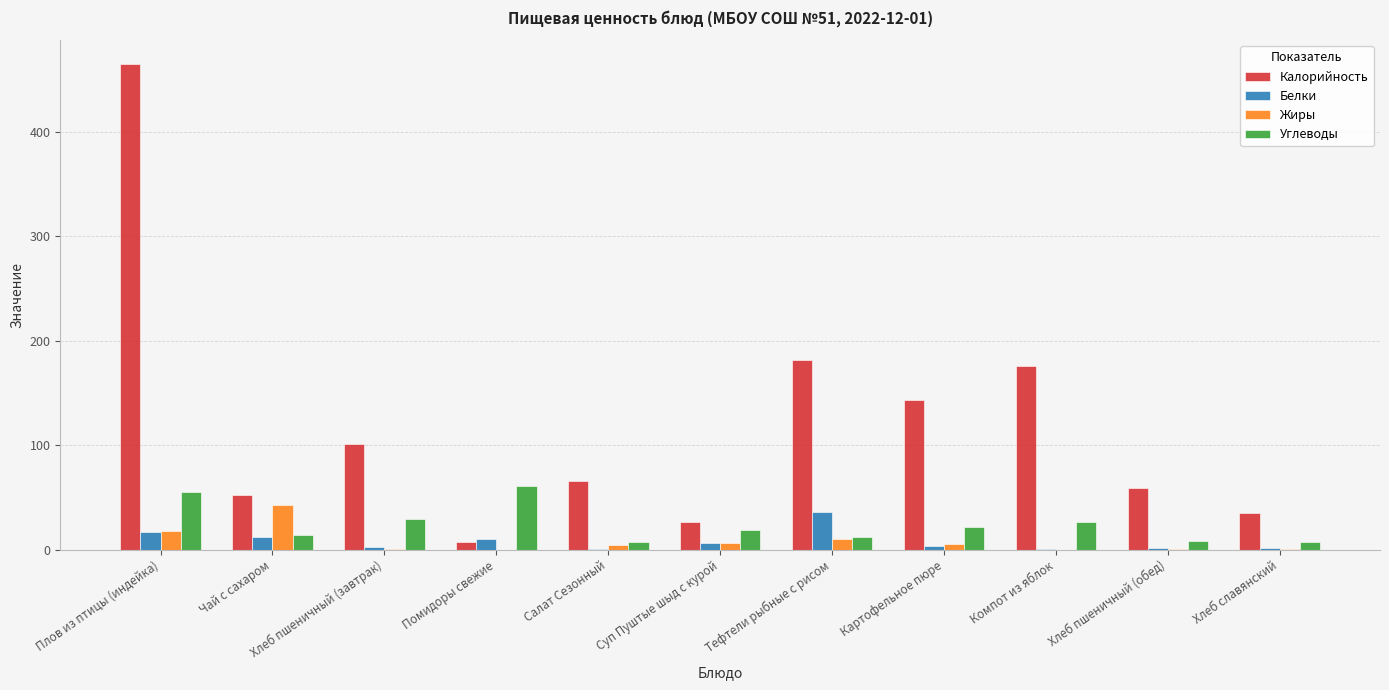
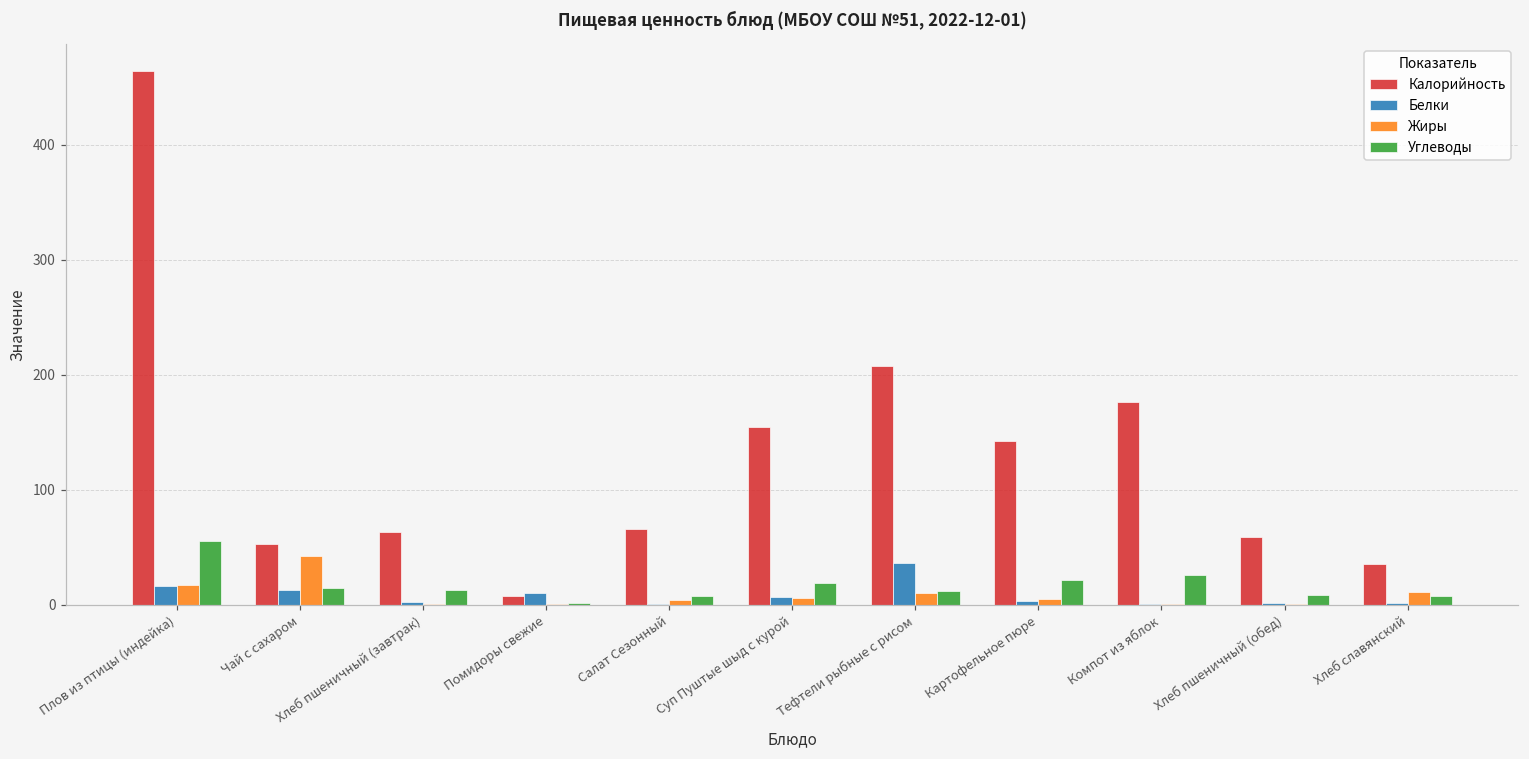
  {
    "Калорийность": {
      "Плов из птицы (индейка)": 465,
      "Чай с сахаром": 53,
-     "Хлеб пшеничный (завтрак)": 102,
+     "Хлеб пшеничный (завтрак)": 63,
      "Помидоры свежие": 7,
      "Салат Сезонный": 66,
-     "Суп Пуштые шыд с курой": 27,
-     "Тефтели рыбные с рисом": 182,
+     "Суп Пуштые шыд с курой": 155,
+     "Тефтели рыбные с рисом": 208,
      "Картофельное пюре": 143,
      "Компот из яблок": 176,
      "Хлеб пшеничный (обед)": 59,
      "Хлеб славянский": 35
    },
    "Белки": {
      "Плов из птицы (индейка)": 17,
      "Чай с сахаром": 12,
      "Помидоры свежие": 10,
      "Суп Пуштые шыд с курой": 7,
      "Тефтели рыбные с рисом": 36,
      "Картофельное пюре": 3
    },
    "Жиры": {
      "Плов из птицы (индейка)": 17,
      "Чай с сахаром": 42,
      "Салат Сезонный": 4,
      "Суп Пуштые шыд с курой": 6,
      "Тефтели рыбные с рисом": 10,
      "Картофельное пюре": 5,
-     "Хлеб славянский": 0
+     "Хлеб славянский": 11
    },
    "Углеводы": {
      "Плов из птицы (индейка)": 55,
      "Чай с сахаром": 14,
-     "Хлеб пшеничный (завтрак)": 29,
-     "Помидоры свежие": 61,
+     "Хлеб пшеничный (завтрак)": 13,
+     "Помидоры свежие": 1,
      "Салат Сезонный": 7,
      "Суп Пуштые шыд с курой": 19,
      "Тефтели рыбные с рисом": 12,
      "Картофельное пюре": 21,
      "Компот из яблок": 26,
      "Хлеб пшеничный (обед)": 9,
      "Хлеб славянский": 8
    }
  }
